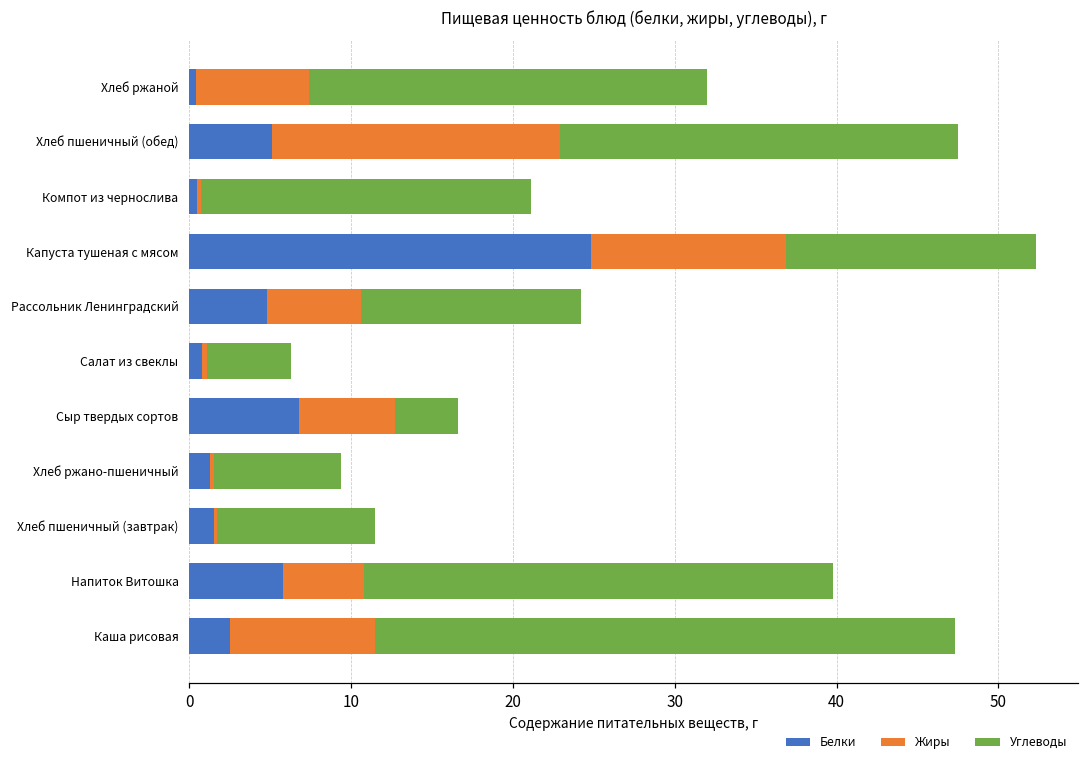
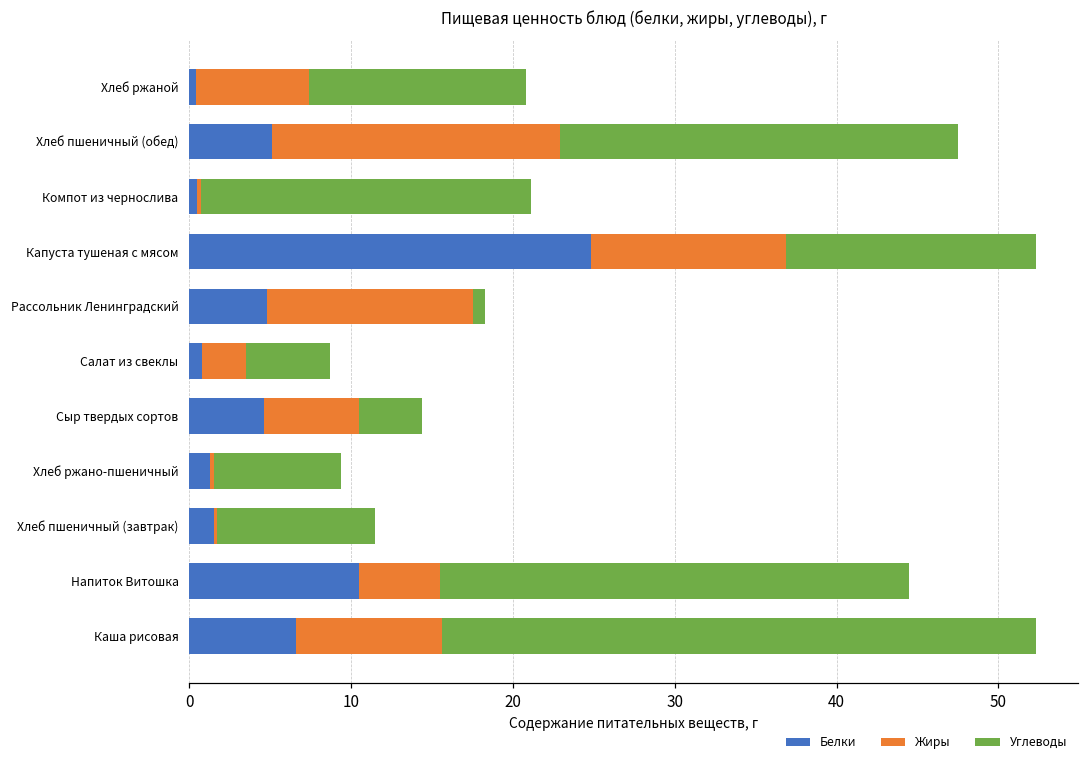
  {
    "Белки": {
      "Хлеб ржаной": 0.4,
      "Хлеб пшеничный (обед)": 5.1,
      "Компот из чернослива": 0.5,
      "Капуста тушеная с мясом": 24.8,
      "Рассольник Ленинградский": 4.8,
      "Салат из свеклы": 0.8,
-     "Сыр твердых сортов": 6.8,
+     "Сыр твердых сортов": 4.6,
      "Хлеб ржано-пшеничный": 1.3,
      "Хлеб пшеничный (завтрак)": 1.5,
-     "Напиток Витошка": 5.8,
-     "Каша рисовая": 2.5
+     "Напиток Витошка": 10.5,
+     "Каша рисовая": 6.6
    },
    "Жиры": {
      "Хлеб ржаной": 7.0,
      "Хлеб пшеничный (обед)": 17.8,
      "Компот из чернослива": 0.2,
      "Капуста тушеная с мясом": 12.1,
-     "Рассольник Ленинградский": 5.8,
-     "Салат из свеклы": 0.3,
+     "Рассольник Ленинградский": 12.7,
+     "Салат из свеклы": 2.7,
      "Сыр твердых сортов": 5.9,
      "Хлеб ржано-пшеничный": 0.2,
      "Хлеб пшеничный (завтрак)": 0.2,
      "Напиток Витошка": 5.0,
      "Каша рисовая": 9.0
    },
    "Углеводы": {
-     "Хлеб ржаной": 24.6,
+     "Хлеб ржаной": 13.4,
      "Хлеб пшеничный (обед)": 24.6,
      "Компот из чернослива": 20.4,
      "Капуста тушеная с мясом": 15.4,
-     "Рассольник Ленинградский": 13.6,
+     "Рассольник Ленинградский": 0.8,
      "Салат из свеклы": 5.2,
      "Сыр твердых сортов": 3.9,
      "Хлеб ржано-пшеничный": 7.9,
      "Хлеб пшеничный (завтрак)": 9.8,
      "Напиток Витошка": 29.0,
-     "Каша рисовая": 35.8
+     "Каша рисовая": 36.7
    }
  }
